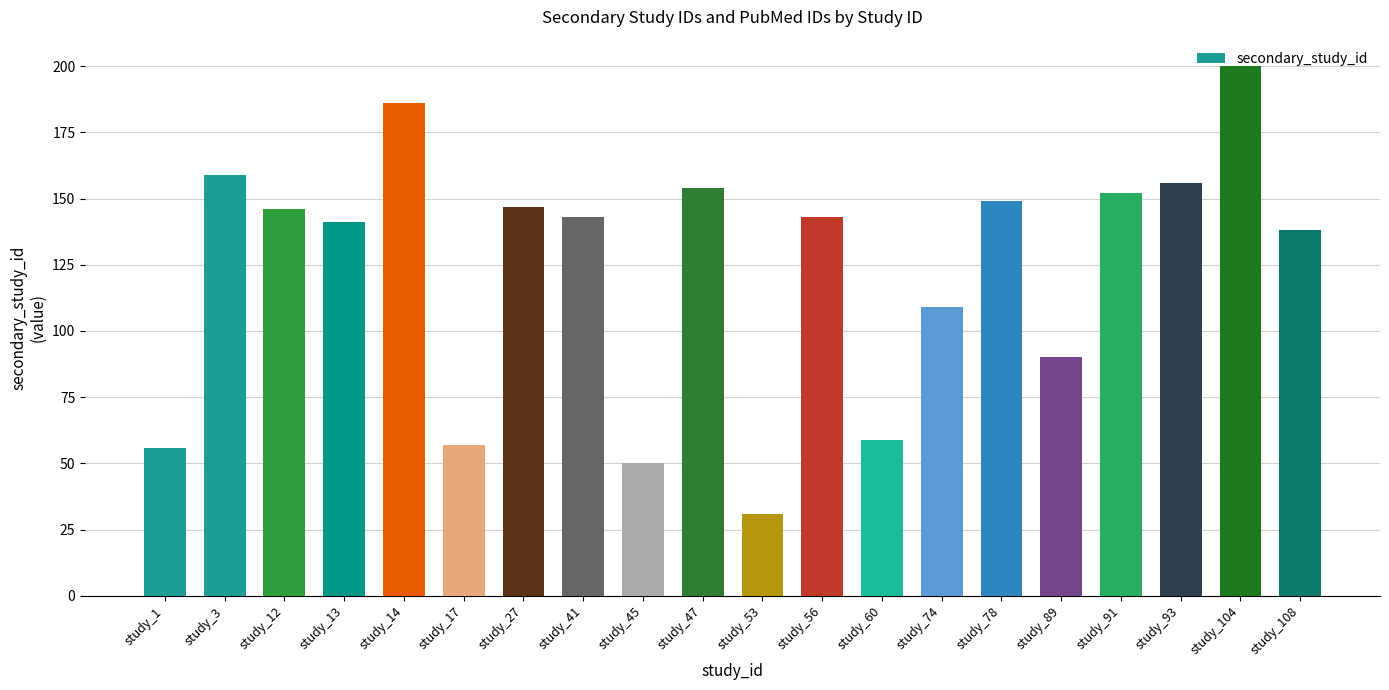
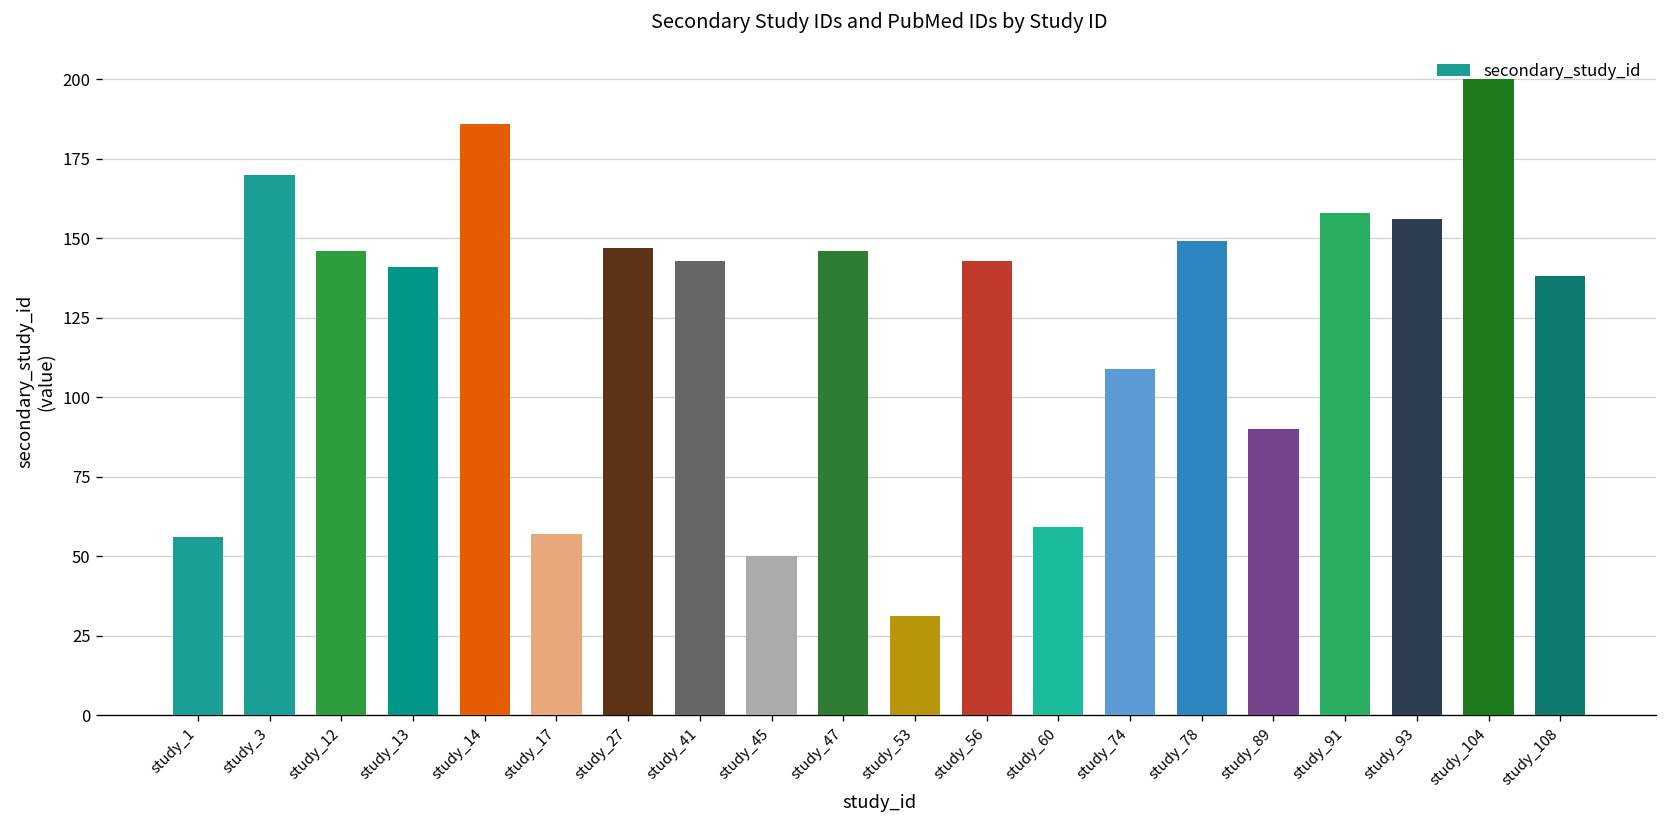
  {
    "study_1": 56,
-   "study_3": 159,
+   "study_3": 170,
    "study_12": 146,
    "study_13": 141,
    "study_14": 186,
    "study_17": 57,
    "study_27": 147,
    "study_41": 143,
    "study_45": 50,
-   "study_47": 154,
+   "study_47": 146,
    "study_53": 31,
    "study_56": 143,
    "study_60": 59,
    "study_74": 109,
    "study_78": 149,
    "study_89": 90,
-   "study_91": 152,
+   "study_91": 158,
    "study_93": 156,
    "study_104": 200,
    "study_108": 138
  }
